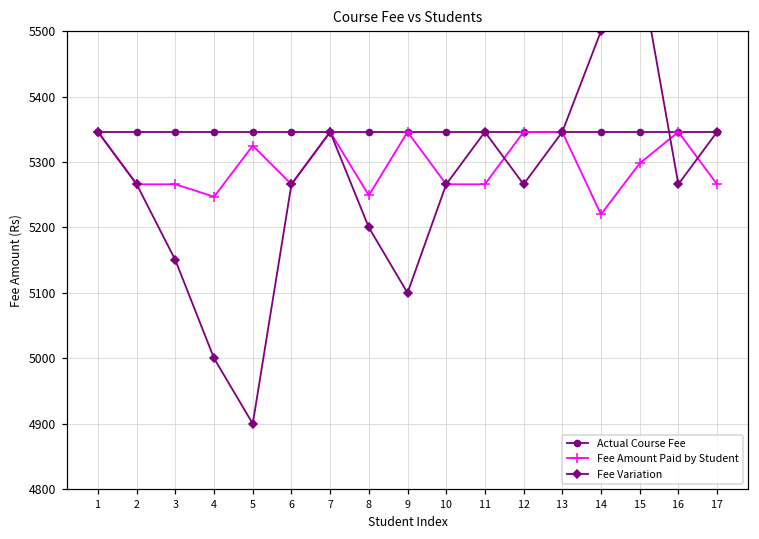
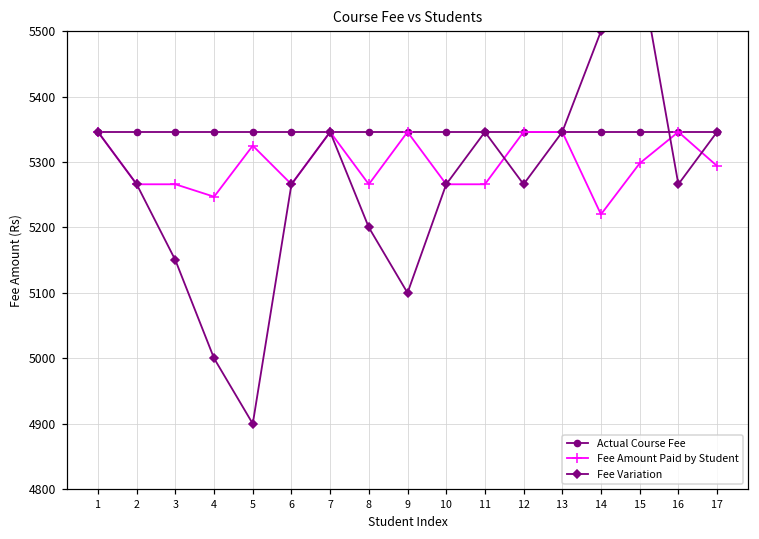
  {
    "Fee Amount Paid by Student": {
      "3": 5270,
      "4": 5250,
      "5": 5330,
-     "8": 5250,
+     "8": 5270,
      "11": 5270,
      "14": 5220,
      "15": 5300,
-     "17": 5270
+     "17": 5290
    }
  }
